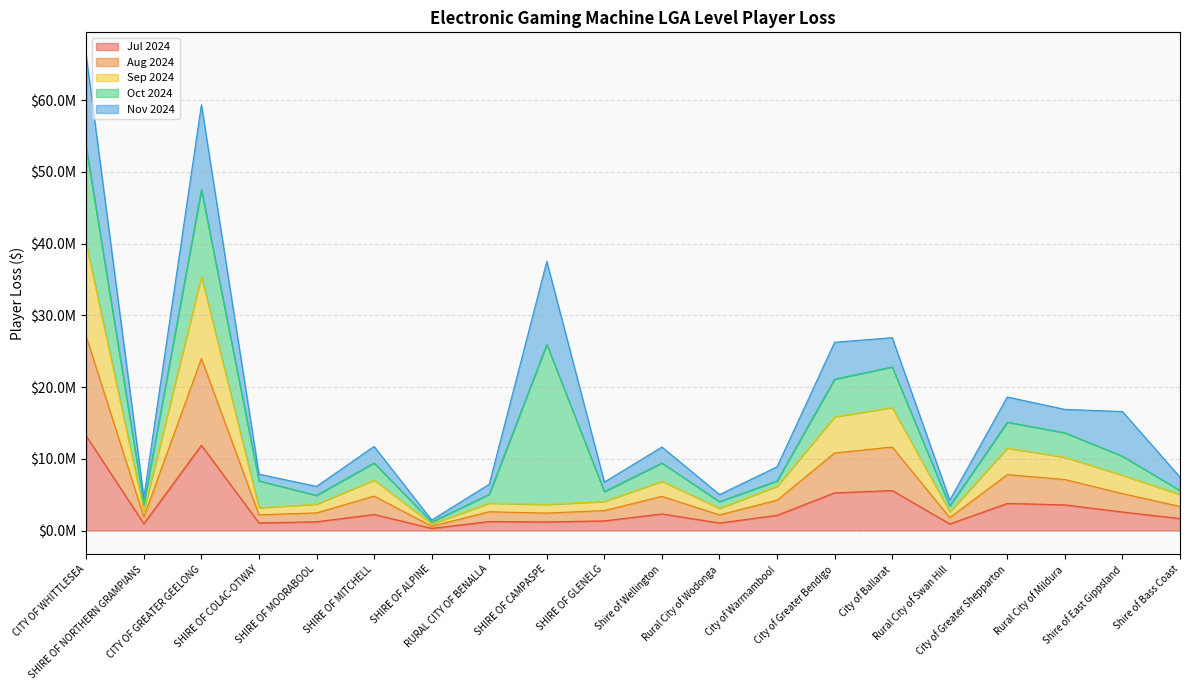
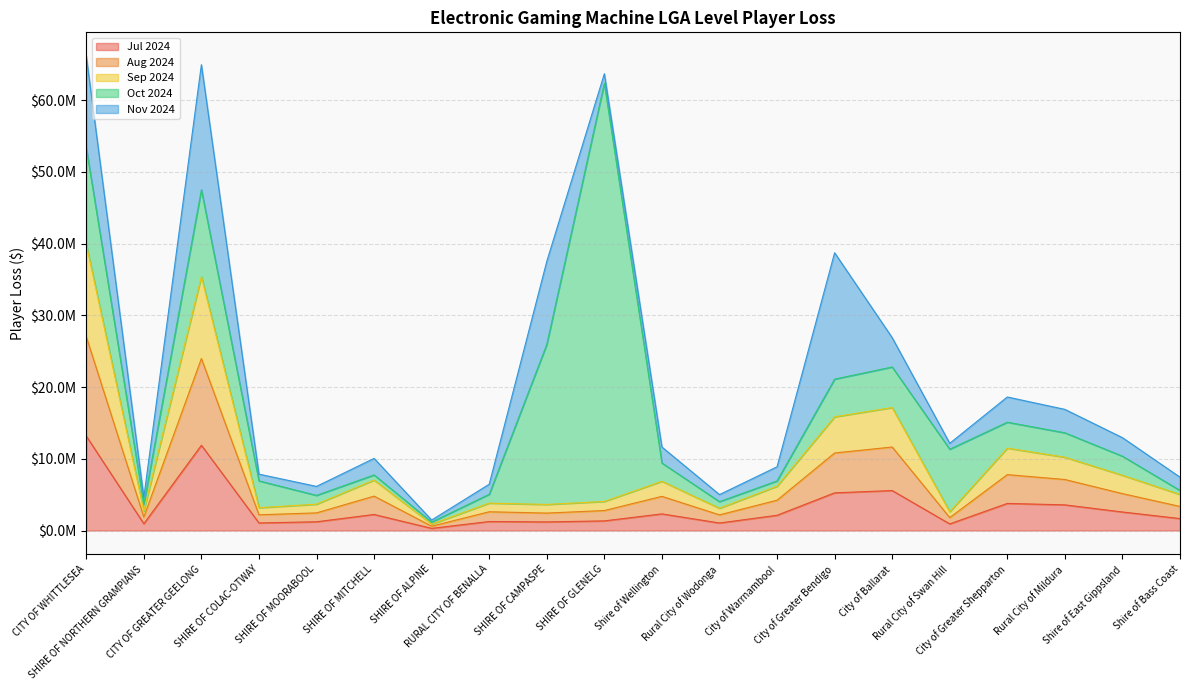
  {
    "Oct 2024": {
      "CITY OF WHITTLESEA": "$13000000",
      "SHIRE OF NORTHERN GRAMPIANS": "$1000000",
      "CITY OF GREATER GEELONG": "$12000000",
      "SHIRE OF COLAC-OTWAY": "$4000000",
      "SHIRE OF MOORABOOL": "$1000000",
-     "SHIRE OF MITCHELL": "$2000000",
+     "SHIRE OF MITCHELL": "$1000000",
      "RURAL CITY OF BENALLA": "$1000000",
      "SHIRE OF CAMPASPE": "$22000000",
-     "SHIRE OF GLENELG": "$1000000",
+     "SHIRE OF GLENELG": "$58000000",
      "Shire of Wellington": "$3000000",
      "Rural City of Wodonga": "$1000000",
      "City of Warrnambool": "$1000000",
      "City of Greater Bendigo": "$5000000",
      "City of Ballarat": "$6000000",
-     "Rural City of Swan Hill": "$1000000",
+     "Rural City of Swan Hill": "$9000000",
      "City of Greater Shepparton": "$4000000",
      "Rural City of Mildura": "$3000000",
      "Shire of East Gippsland": "$3000000",
      "Shire of Bass Coast": "$1000000"
    },
    "Nov 2024": {
      "CITY OF WHITTLESEA": "$13000000",
      "SHIRE OF NORTHERN GRAMPIANS": "$1000000",
-     "CITY OF GREATER GEELONG": "$12000000",
+     "CITY OF GREATER GEELONG": "$17000000",
      "SHIRE OF COLAC-OTWAY": "$1000000",
      "SHIRE OF MOORABOOL": "$1000000",
      "SHIRE OF MITCHELL": "$2000000",
      "RURAL CITY OF BENALLA": "$1000000",
      "SHIRE OF CAMPASPE": "$12000000",
      "SHIRE OF GLENELG": "$1000000",
      "Shire of Wellington": "$2000000",
      "Rural City of Wodonga": "$1000000",
      "City of Warrnambool": "$2000000",
-     "City of Greater Bendigo": "$5000000",
+     "City of Greater Bendigo": "$18000000",
      "City of Ballarat": "$4000000",
      "Rural City of Swan Hill": "$1000000",
      "City of Greater Shepparton": "$4000000",
      "Rural City of Mildura": "$3000000",
-     "Shire of East Gippsland": "$6000000",
+     "Shire of East Gippsland": "$3000000",
      "Shire of Bass Coast": "$2000000"
    }
  }
